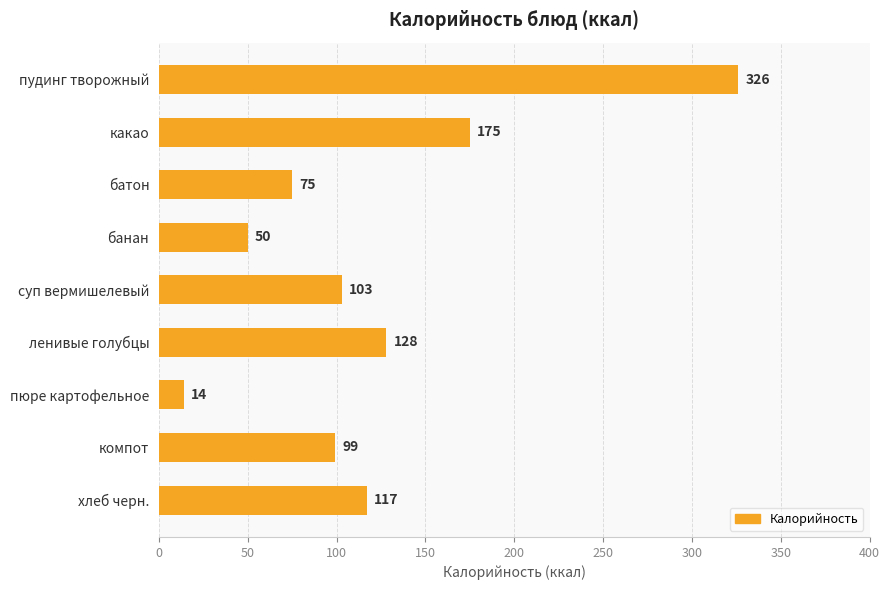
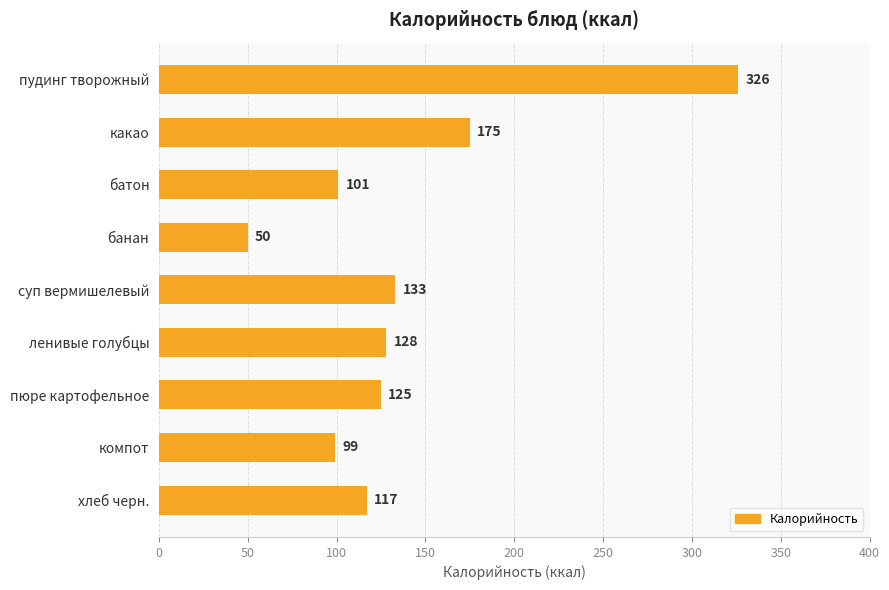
  {
    "пудинг творожный": 326,
    "какао": 175,
-   "батон": 75,
+   "батон": 101,
    "банан": 50,
-   "суп вермишелевый": 103,
+   "суп вермишелевый": 133,
    "ленивые голубцы": 128,
-   "пюре картофельное": 14,
+   "пюре картофельное": 125,
    "компот": 99,
    "хлеб черн.": 117
  }
